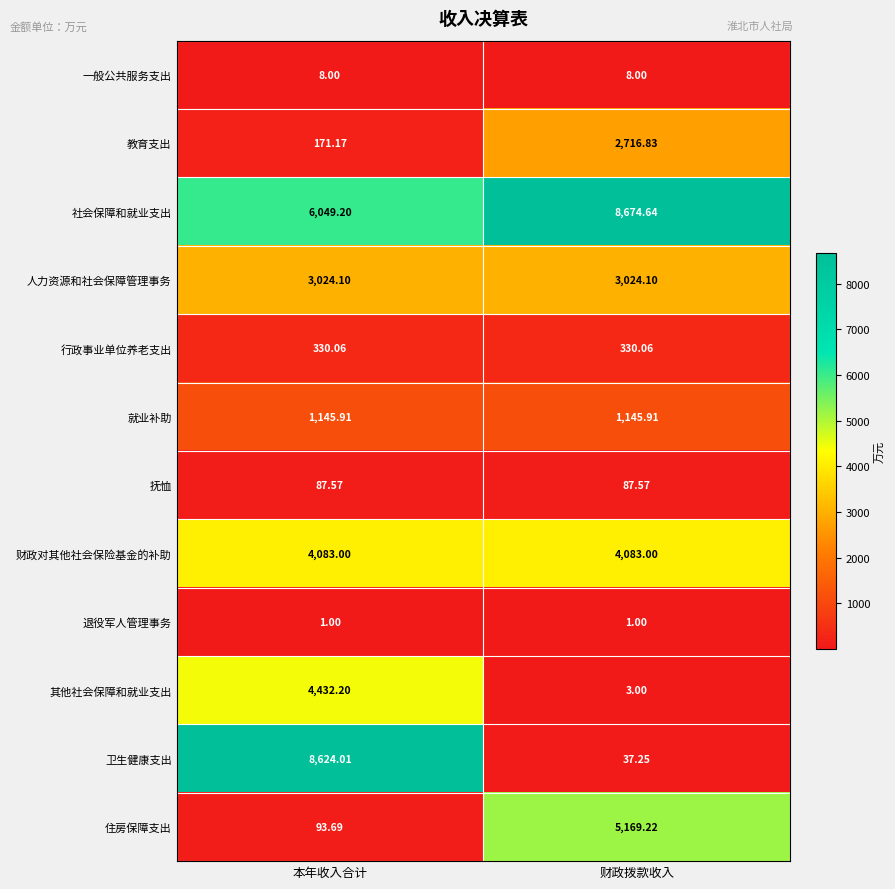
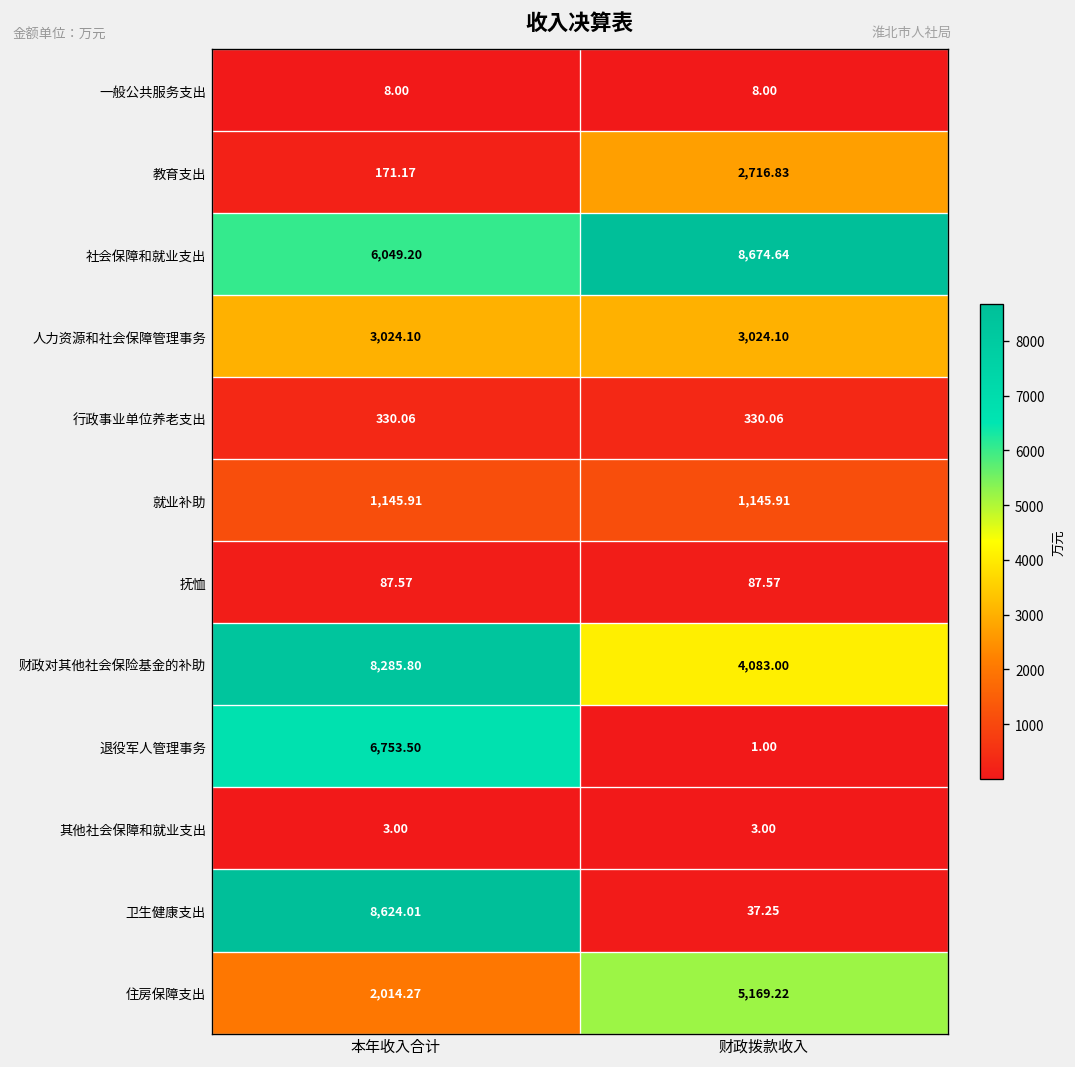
  {
    "一般公共服务支出": {
      "本年收入合计": "8.00",
      "财政拨款收入": "8.00"
    },
    "教育支出": {
      "本年收入合计": "171.17",
      "财政拨款收入": "2,716.83"
    },
    "社会保障和就业支出": {
      "本年收入合计": "6,049.20",
      "财政拨款收入": "8,674.64"
    },
    "人力资源和社会保障管理事务": {
      "本年收入合计": "3,024.10",
      "财政拨款收入": "3,024.10"
    },
    "行政事业单位养老支出": {
      "本年收入合计": "330.06",
      "财政拨款收入": "330.06"
    },
    "就业补助": {
      "本年收入合计": "1,145.91",
      "财政拨款收入": "1,145.91"
    },
    "抚恤": {
      "本年收入合计": "87.57",
      "财政拨款收入": "87.57"
    },
    "财政对其他社会保险基金的补助": {
-     "本年收入合计": "4,083.00",
+     "本年收入合计": "8,285.80",
      "财政拨款收入": "4,083.00"
    },
    "退役军人管理事务": {
-     "本年收入合计": "1.00",
+     "本年收入合计": "6,753.50",
      "财政拨款收入": "1.00"
    },
    "其他社会保障和就业支出": {
-     "本年收入合计": "4,432.20",
+     "本年收入合计": "3.00",
      "财政拨款收入": "3.00"
    },
    "卫生健康支出": {
      "本年收入合计": "8,624.01",
      "财政拨款收入": "37.25"
    },
    "住房保障支出": {
-     "本年收入合计": "93.69",
+     "本年收入合计": "2,014.27",
      "财政拨款收入": "5,169.22"
    }
  }
